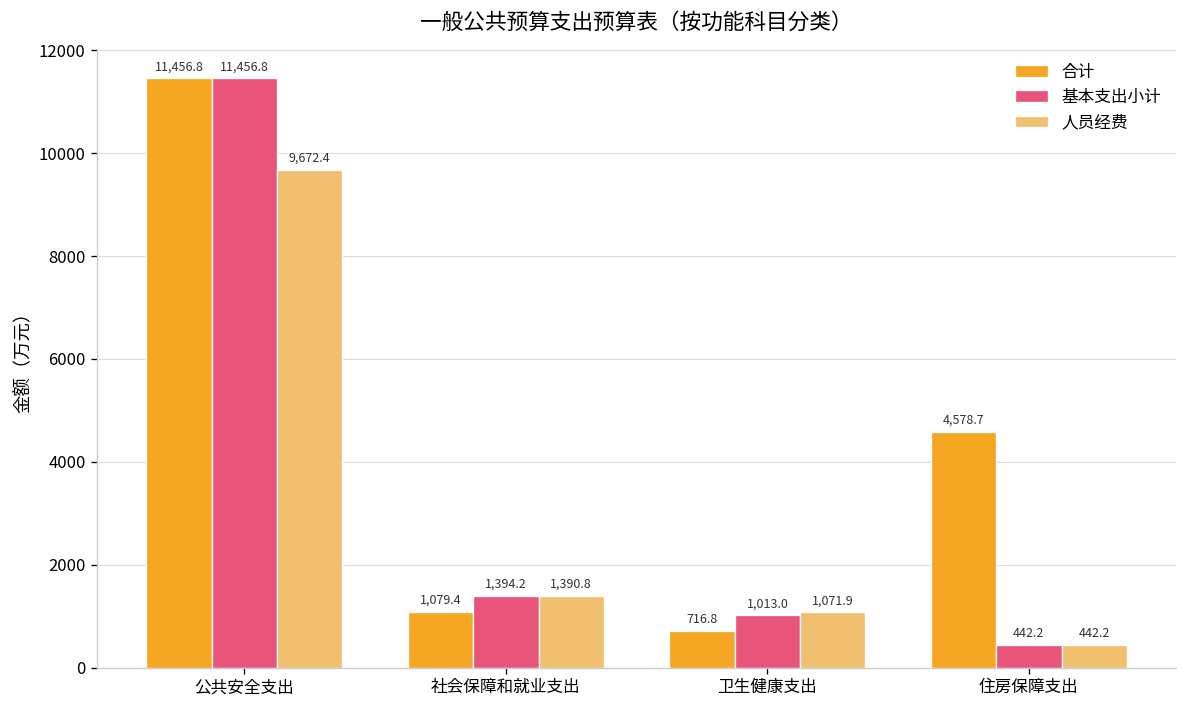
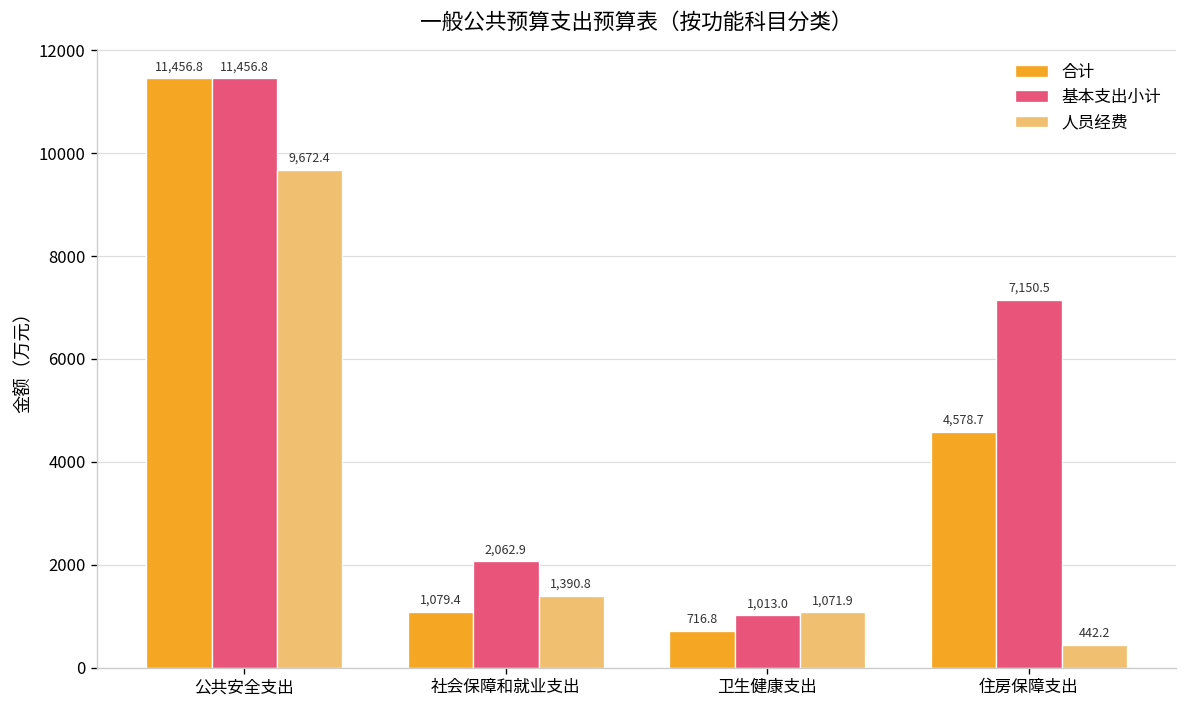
  {
    "合计": {
      "公共安全支出": "11,456.8",
      "社会保障和就业支出": "1,079.4",
      "卫生健康支出": "716.8",
      "住房保障支出": "4,578.7"
    },
    "基本支出小计": {
      "公共安全支出": "11,456.8",
-     "社会保障和就业支出": "1,394.2",
+     "社会保障和就业支出": "2,062.9",
      "卫生健康支出": "1,013.0",
-     "住房保障支出": "442.2"
+     "住房保障支出": "7,150.5"
    },
    "人员经费": {
      "公共安全支出": "9,672.4",
      "社会保障和就业支出": "1,390.8",
      "卫生健康支出": "1,071.9",
      "住房保障支出": "442.2"
    }
  }
